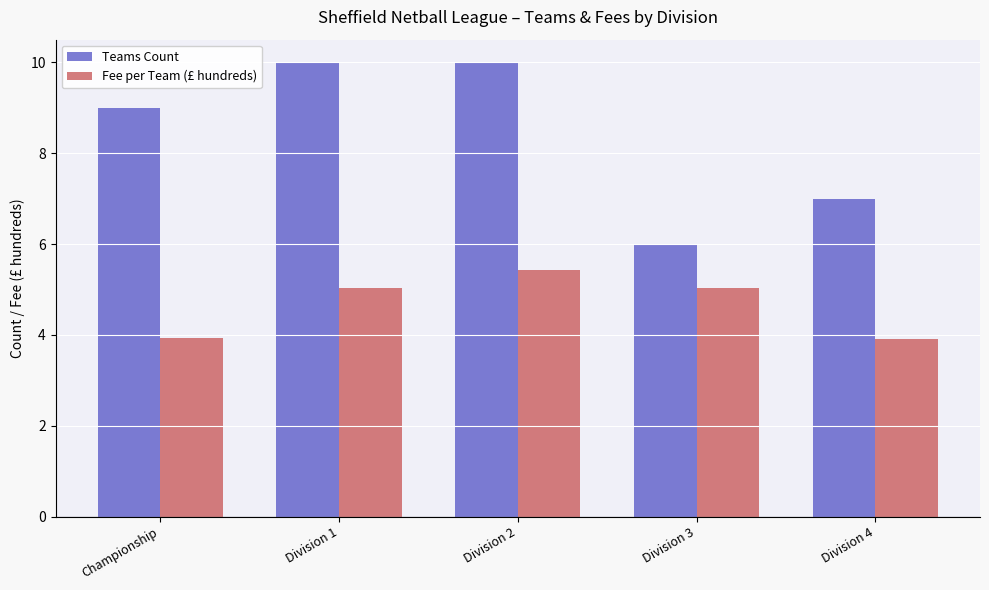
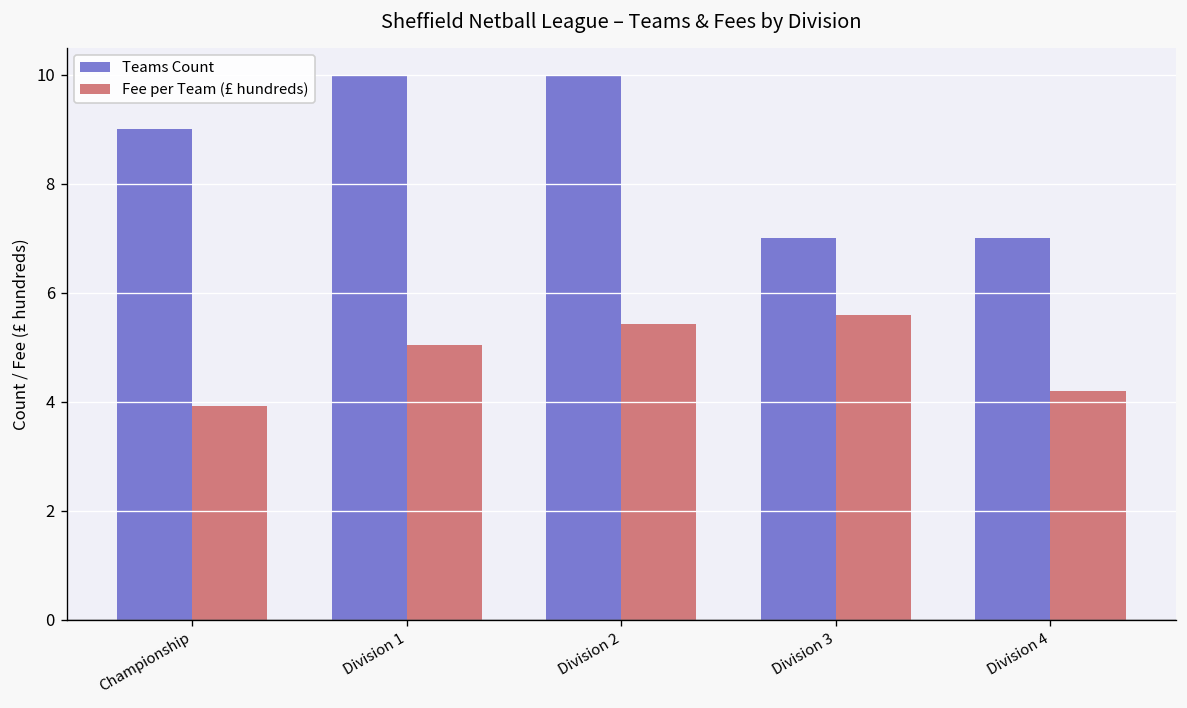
  {
    "Teams Count": {
      "Championship": 9,
      "Division 1": 10,
      "Division 2": 10,
-     "Division 3": 6,
+     "Division 3": 7,
      "Division 4": 7
    },
    "Fee per Team (£ hundreds)": {
      "Championship": 3.9,
      "Division 1": 5.0,
      "Division 2": 5.4,
-     "Division 3": 5.0,
-     "Division 4": 3.9
+     "Division 3": 5.6,
+     "Division 4": 4.2
    }
  }
